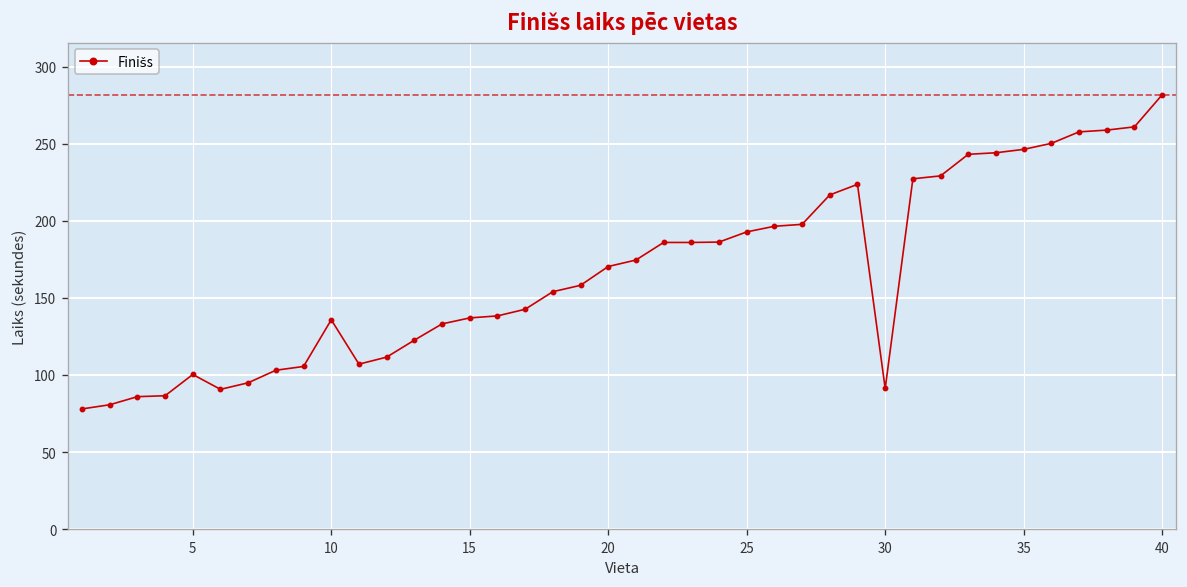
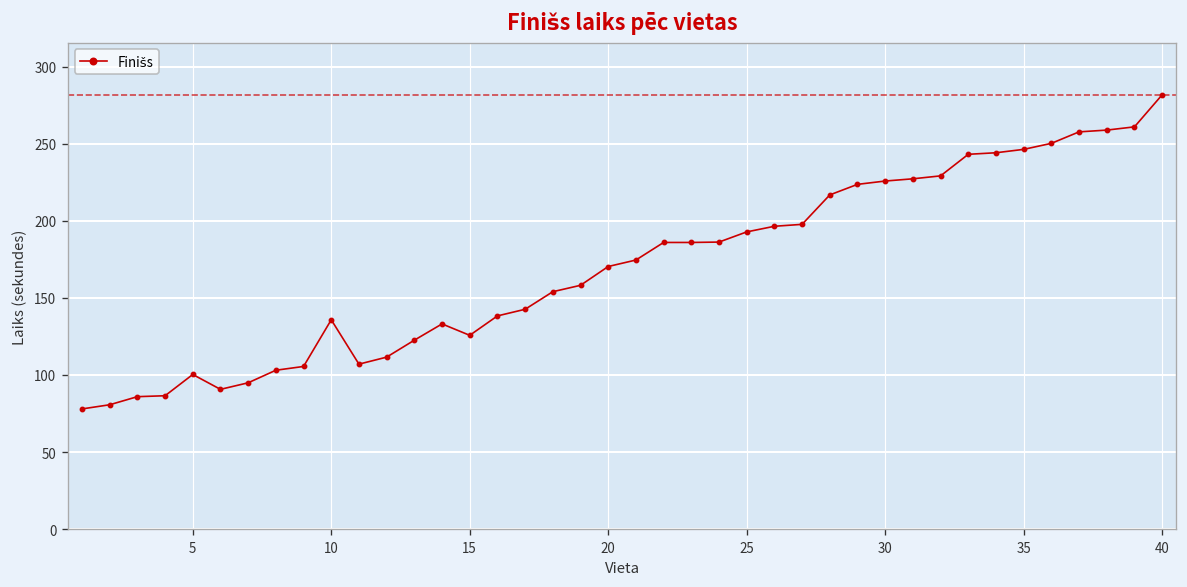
  {
    "5": 100,
    "10": 136,
-   "15": 137,
+   "15": 126,
    "20": 170,
    "25": 193,
-   "30": 91,
+   "30": 226,
    "35": 246,
    "40": 282
  }
